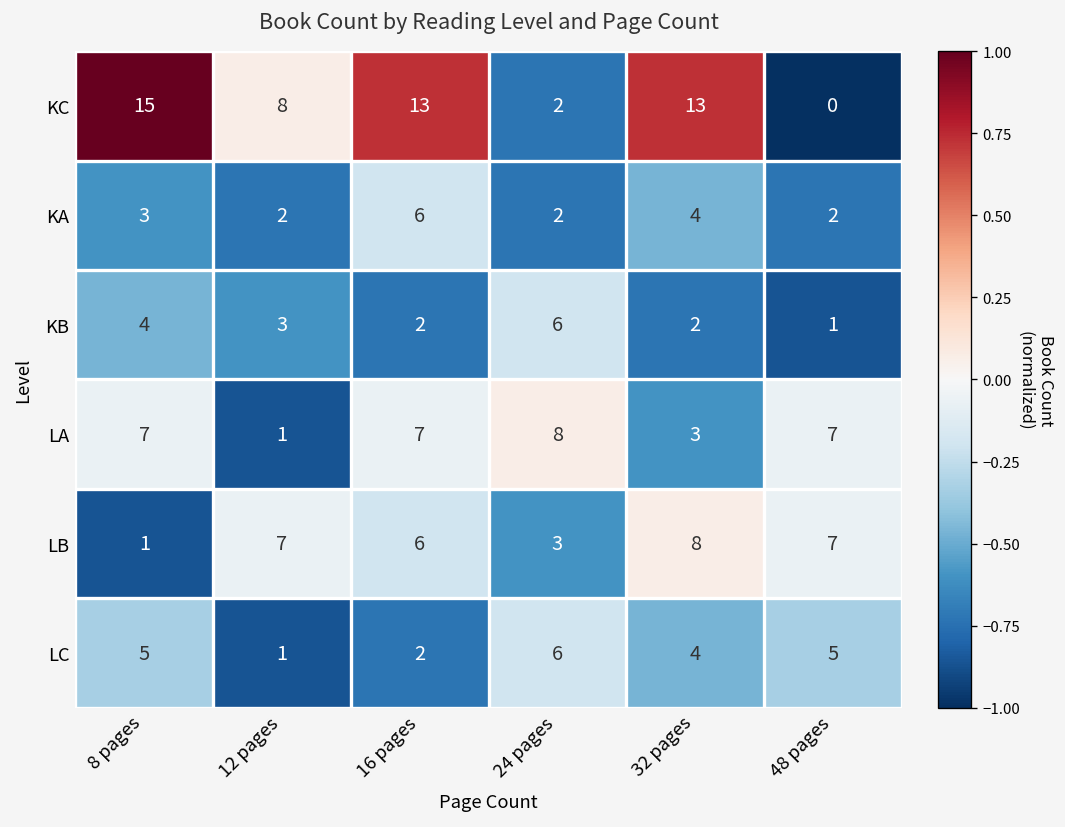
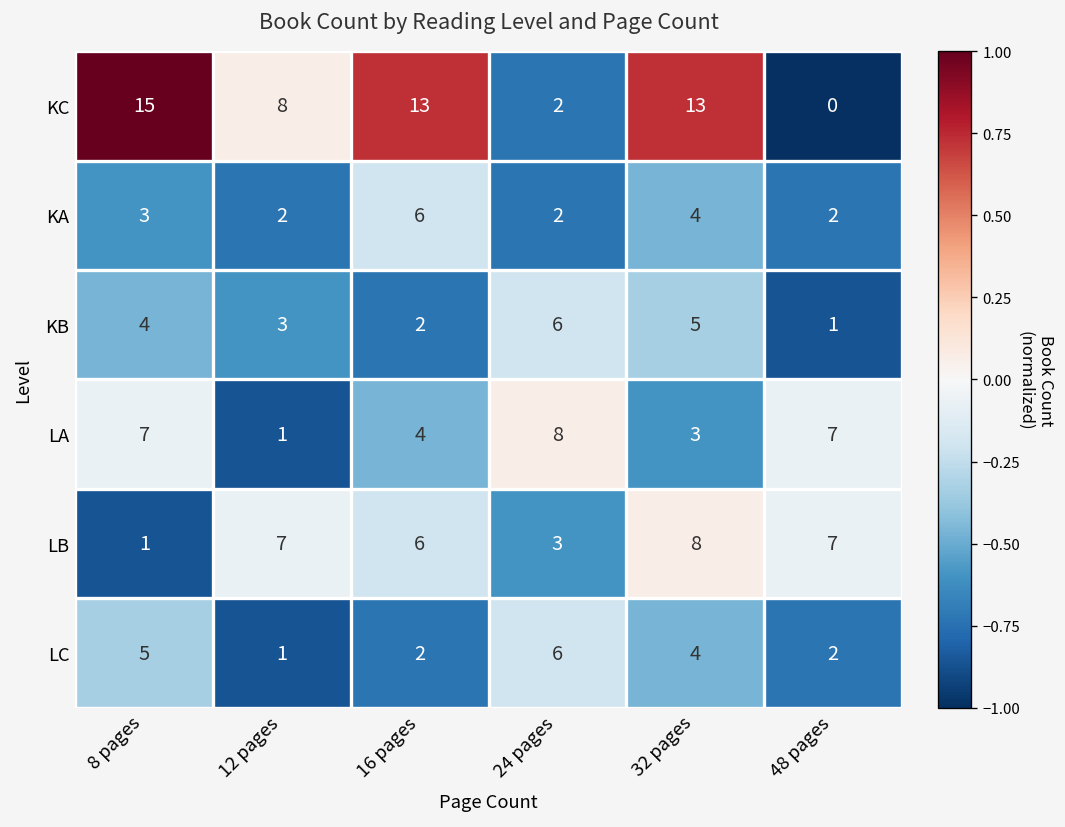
  {
    "KC": {
      "8 pages": 15,
      "12 pages": 8,
      "16 pages": 13,
      "24 pages": 2,
      "32 pages": 13,
      "48 pages": 0
    },
    "KA": {
      "8 pages": 3,
      "12 pages": 2,
      "16 pages": 6,
      "24 pages": 2,
      "32 pages": 4,
      "48 pages": 2
    },
    "KB": {
      "8 pages": 4,
      "12 pages": 3,
      "16 pages": 2,
      "24 pages": 6,
-     "32 pages": 2,
+     "32 pages": 5,
      "48 pages": 1
    },
    "LA": {
      "8 pages": 7,
      "12 pages": 1,
-     "16 pages": 7,
+     "16 pages": 4,
      "24 pages": 8,
      "32 pages": 3,
      "48 pages": 7
    },
    "LB": {
      "8 pages": 1,
      "12 pages": 7,
      "16 pages": 6,
      "24 pages": 3,
      "32 pages": 8,
      "48 pages": 7
    },
    "LC": {
      "8 pages": 5,
      "12 pages": 1,
      "16 pages": 2,
      "24 pages": 6,
      "32 pages": 4,
-     "48 pages": 5
+     "48 pages": 2
    }
  }
